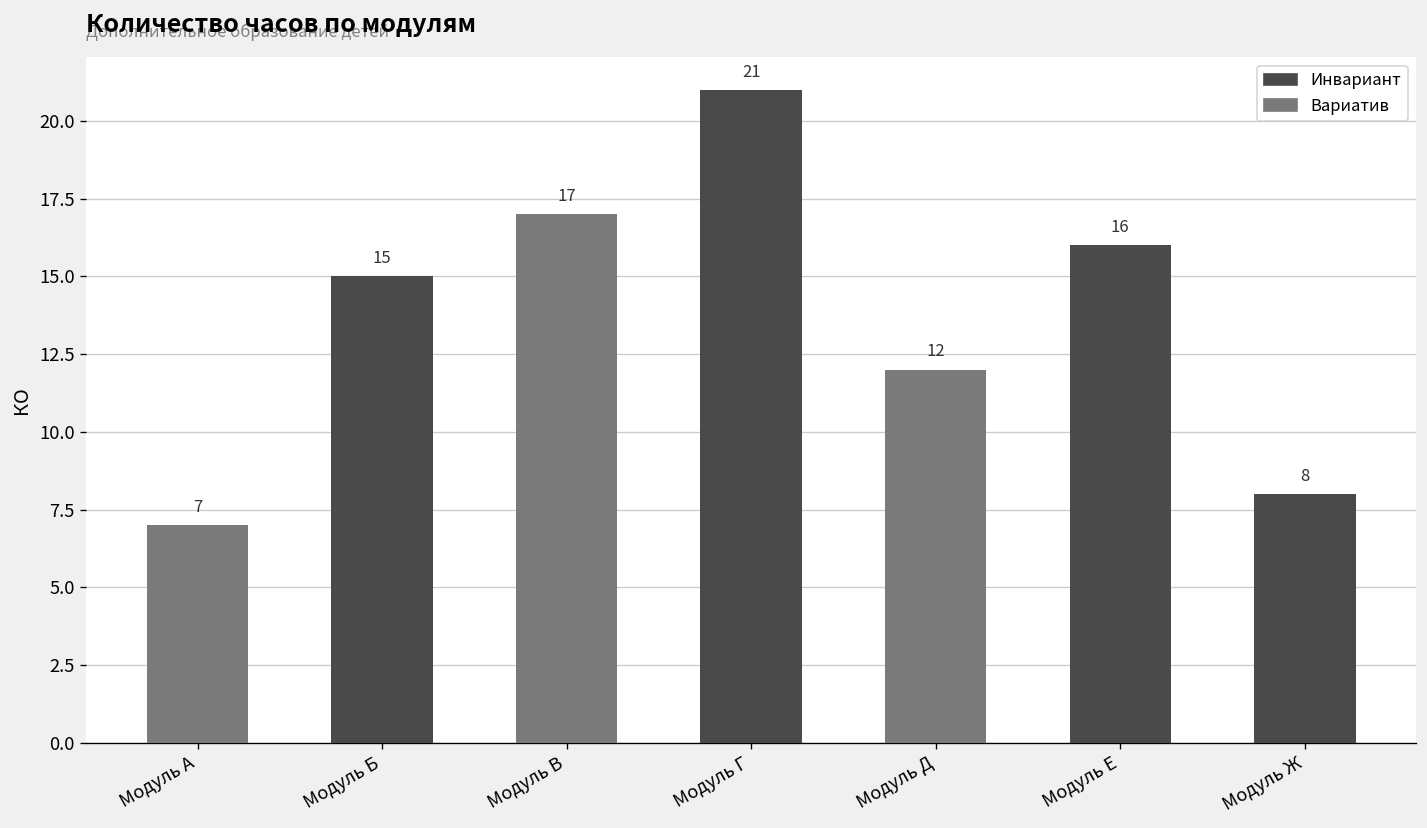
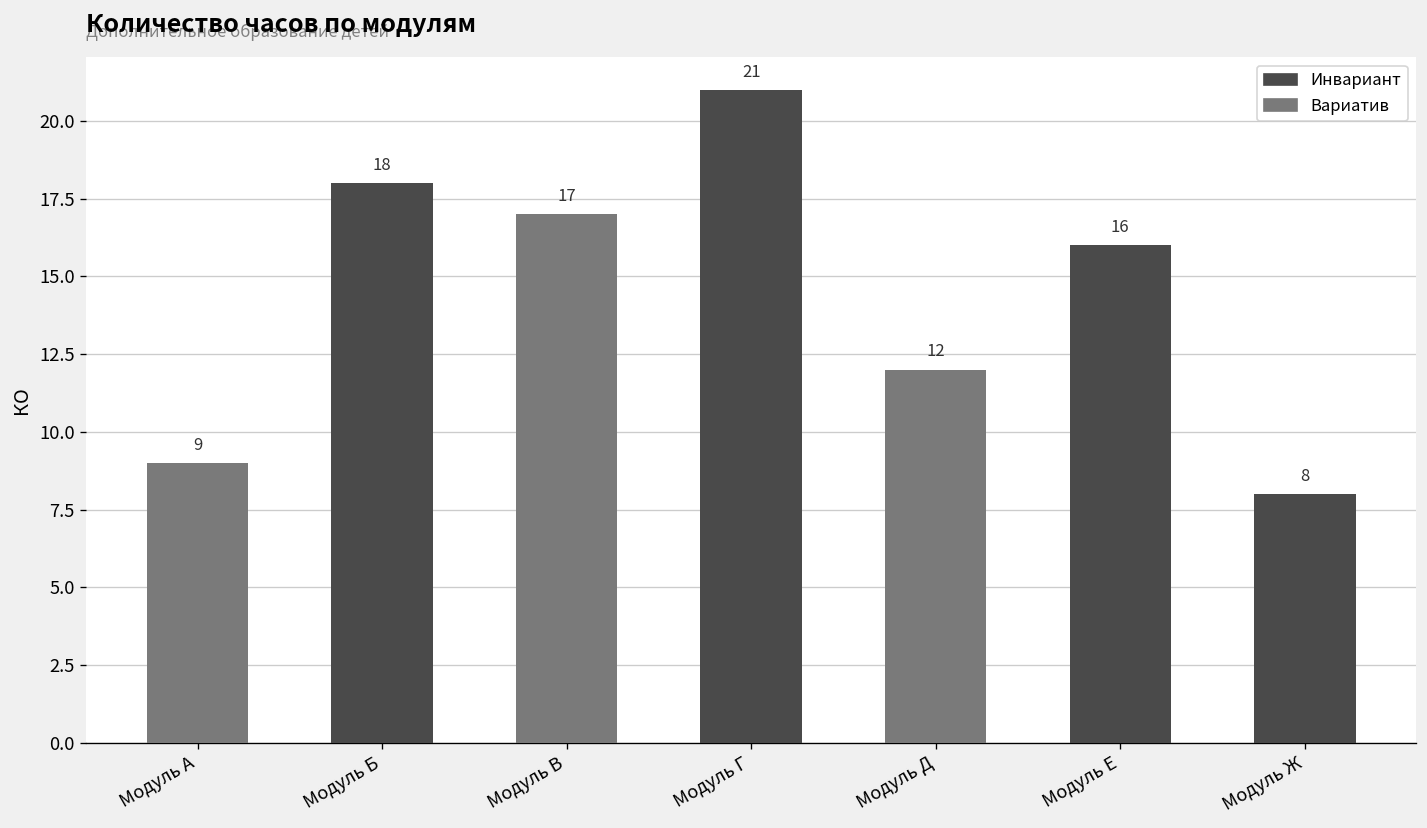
  {
-   "Модуль А": 7,
-   "Модуль Б": 15,
+   "Модуль А": 9,
+   "Модуль Б": 18,
    "Модуль В": 17,
    "Модуль Г": 21,
    "Модуль Д": 12,
    "Модуль Е": 16,
    "Модуль Ж": 8
  }
